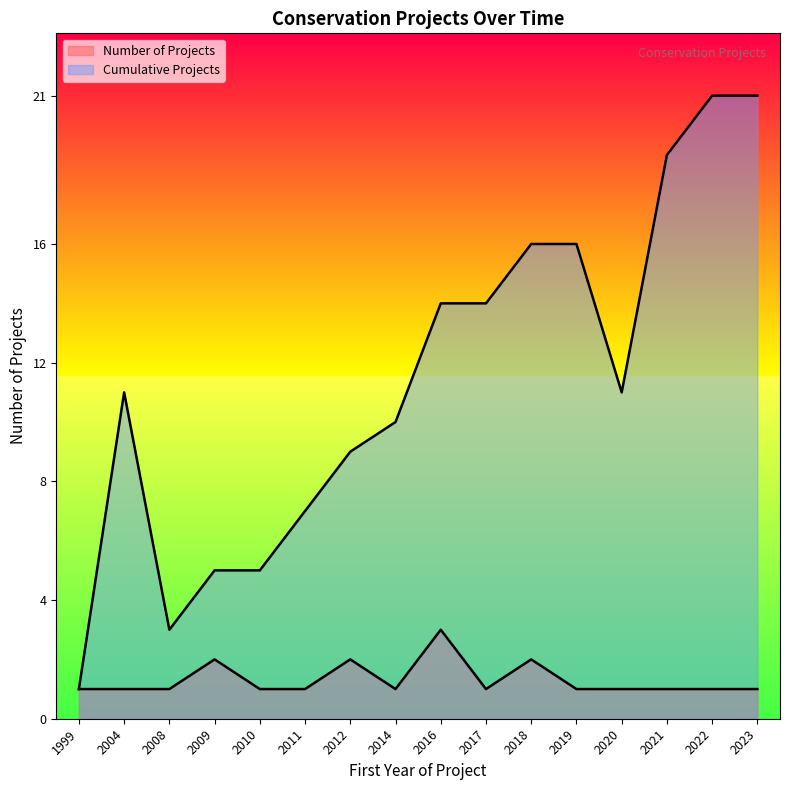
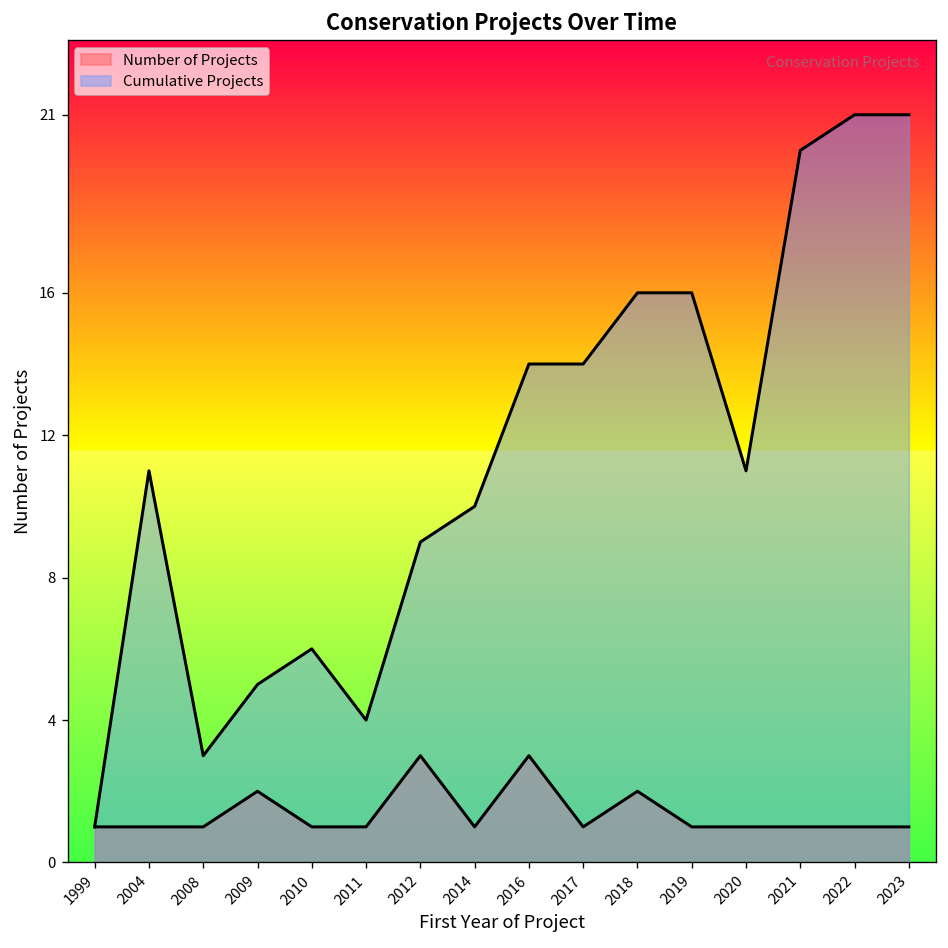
  {
    "Number of Projects": {
      "2004": 1,
      "2008": 1,
      "2009": 2,
      "2010": 1,
      "2011": 1,
-     "2012": 2,
+     "2012": 3,
      "2014": 1,
      "2016": 3,
      "2017": 1,
      "2018": 2,
      "2019": 1,
      "2020": 1,
      "2021": 1,
      "2022": 1,
      "2023": 1
    },
    "Cumulative Projects": {
      "2004": 11,
      "2008": 3,
      "2009": 5,
-     "2010": 5,
-     "2011": 7,
+     "2010": 6,
+     "2011": 4,
      "2012": 9,
      "2014": 10,
      "2016": 14,
      "2017": 14,
      "2018": 16,
      "2019": 16,
      "2020": 11,
-     "2021": 19,
+     "2021": 20,
      "2022": 21,
      "2023": 21
    }
  }
